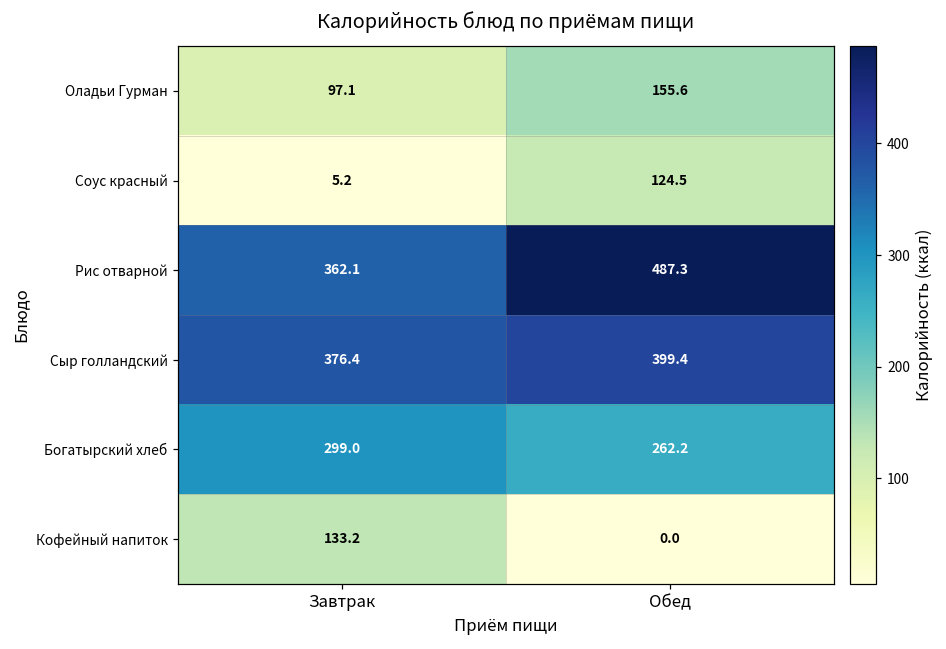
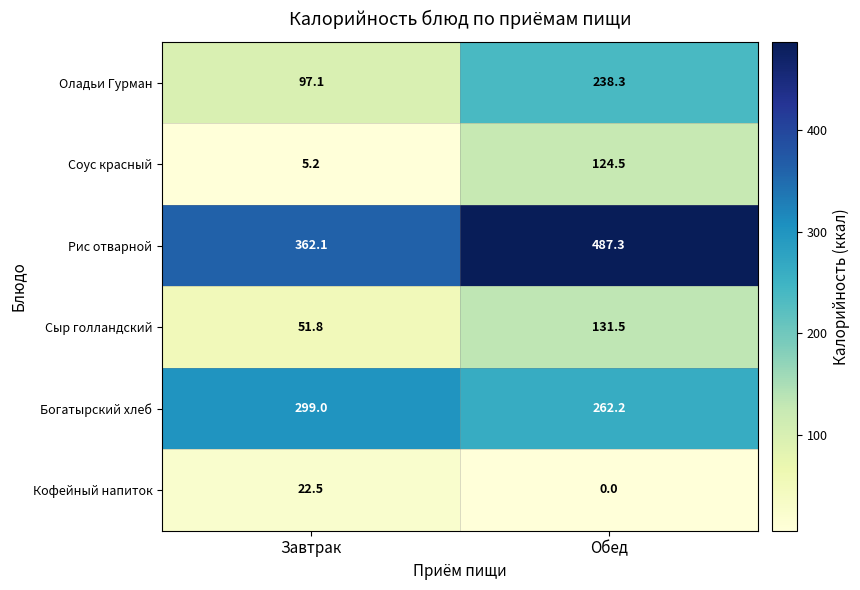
  {
    "Оладьи Гурман": {
      "Завтрак": 97.1,
-     "Обед": 155.6
+     "Обед": 238.3
    },
    "Соус красный": {
      "Завтрак": 5.2,
      "Обед": 124.5
    },
    "Рис отварной": {
      "Завтрак": 362.1,
      "Обед": 487.3
    },
    "Сыр голландский": {
-     "Завтрак": 376.4,
-     "Обед": 399.4
+     "Завтрак": 51.8,
+     "Обед": 131.5
    },
    "Богатырский хлеб": {
      "Завтрак": 299.0,
      "Обед": 262.2
    },
    "Кофейный напиток": {
-     "Завтрак": 133.2,
+     "Завтрак": 22.5,
      "Обед": 0.0
    }
  }
